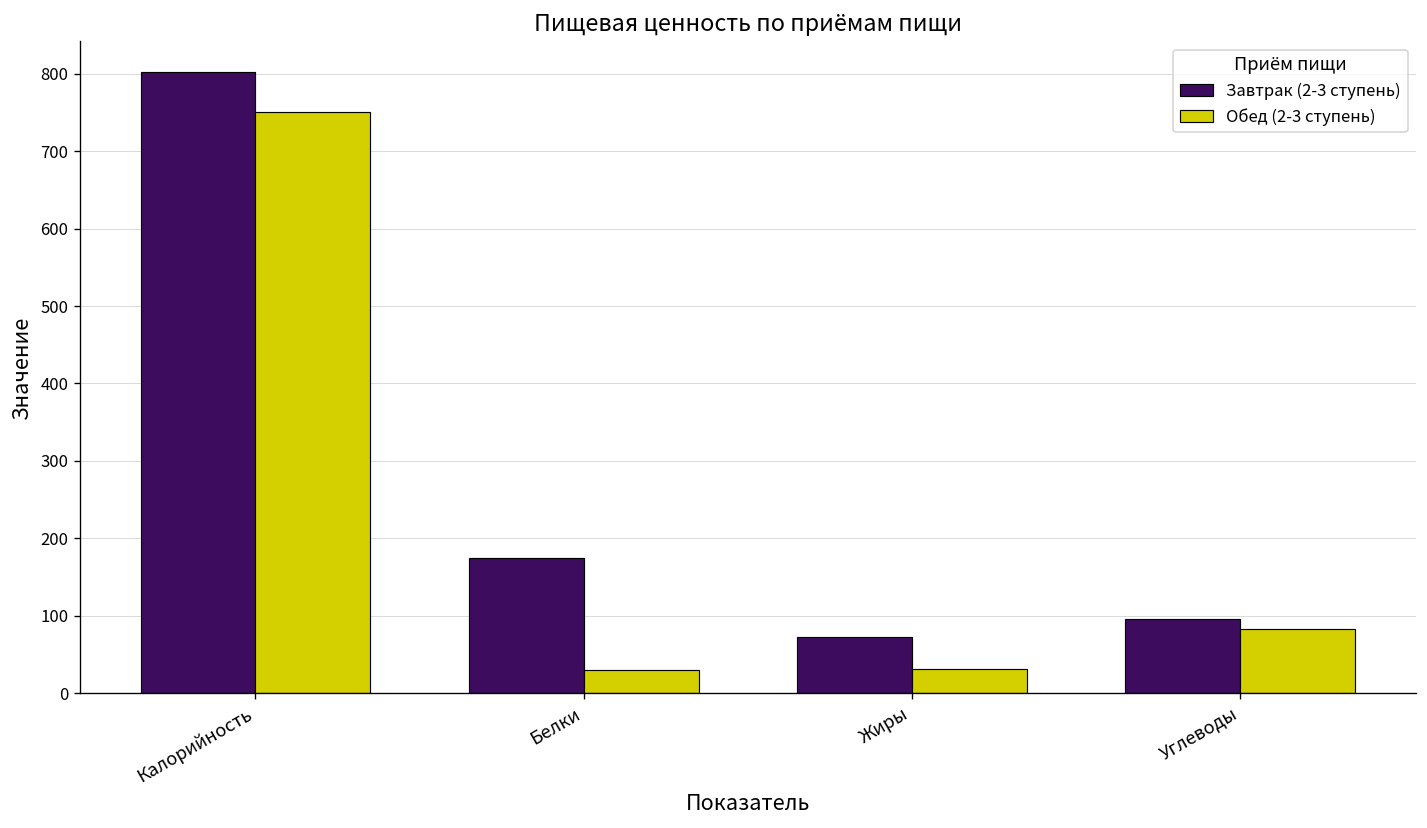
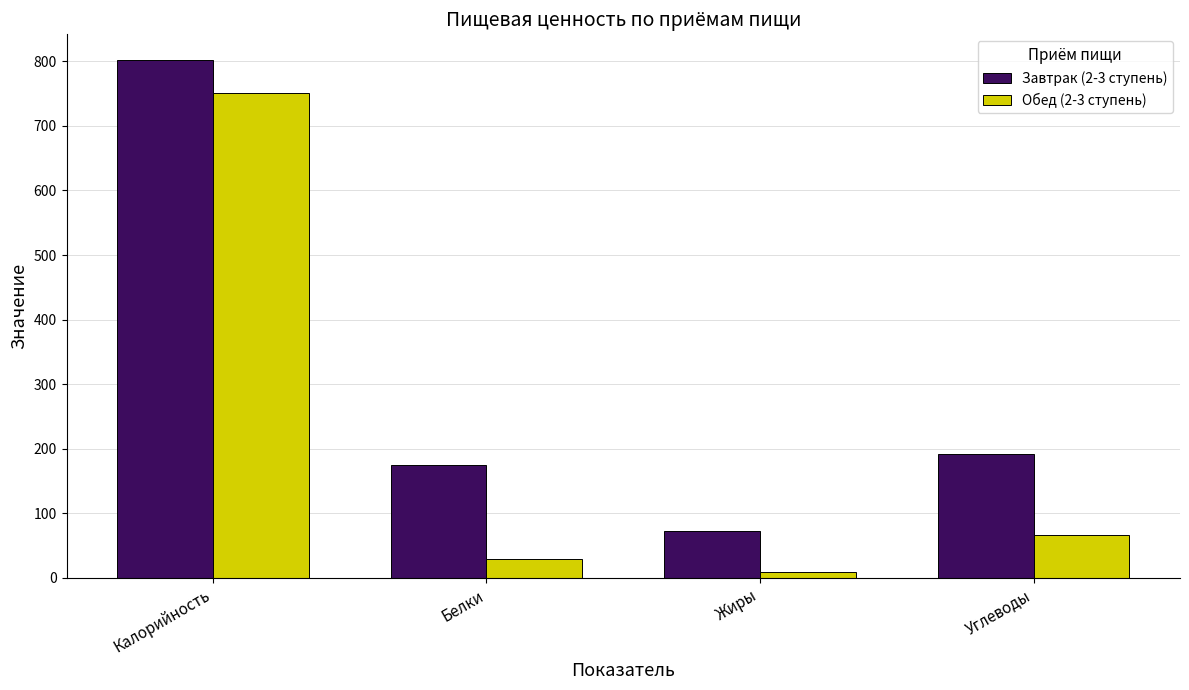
  {
    "Завтрак (2-3 ступень)": {
      "Калорийность": 800,
      "Белки": 170,
      "Жиры": 70,
-     "Углеводы": 100
+     "Углеводы": 190
    },
    "Обед (2-3 ступень)": {
      "Калорийность": 750,
      "Белки": 30,
-     "Жиры": 30,
-     "Углеводы": 80
+     "Жиры": 10,
+     "Углеводы": 70
    }
  }
